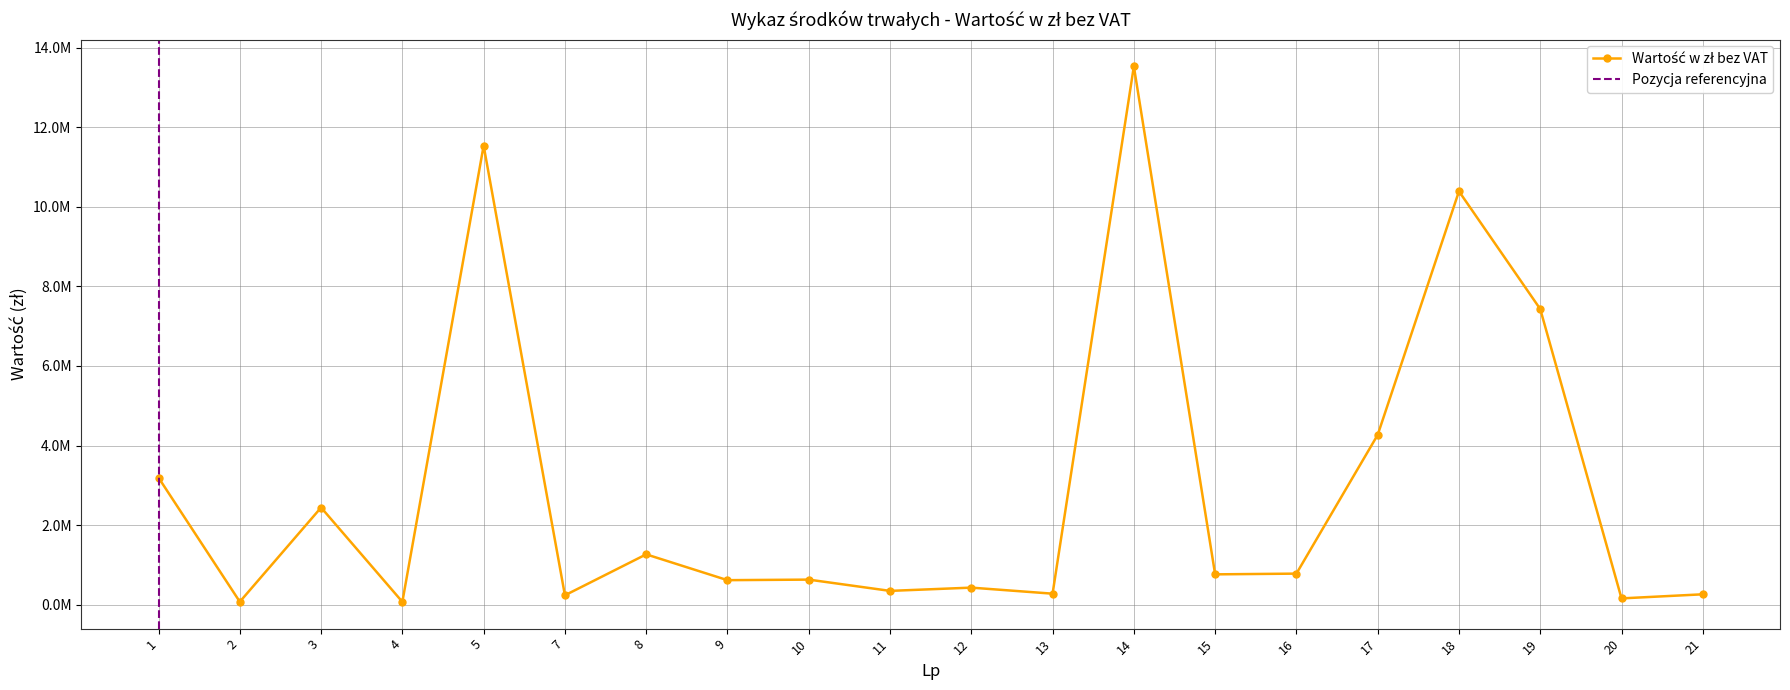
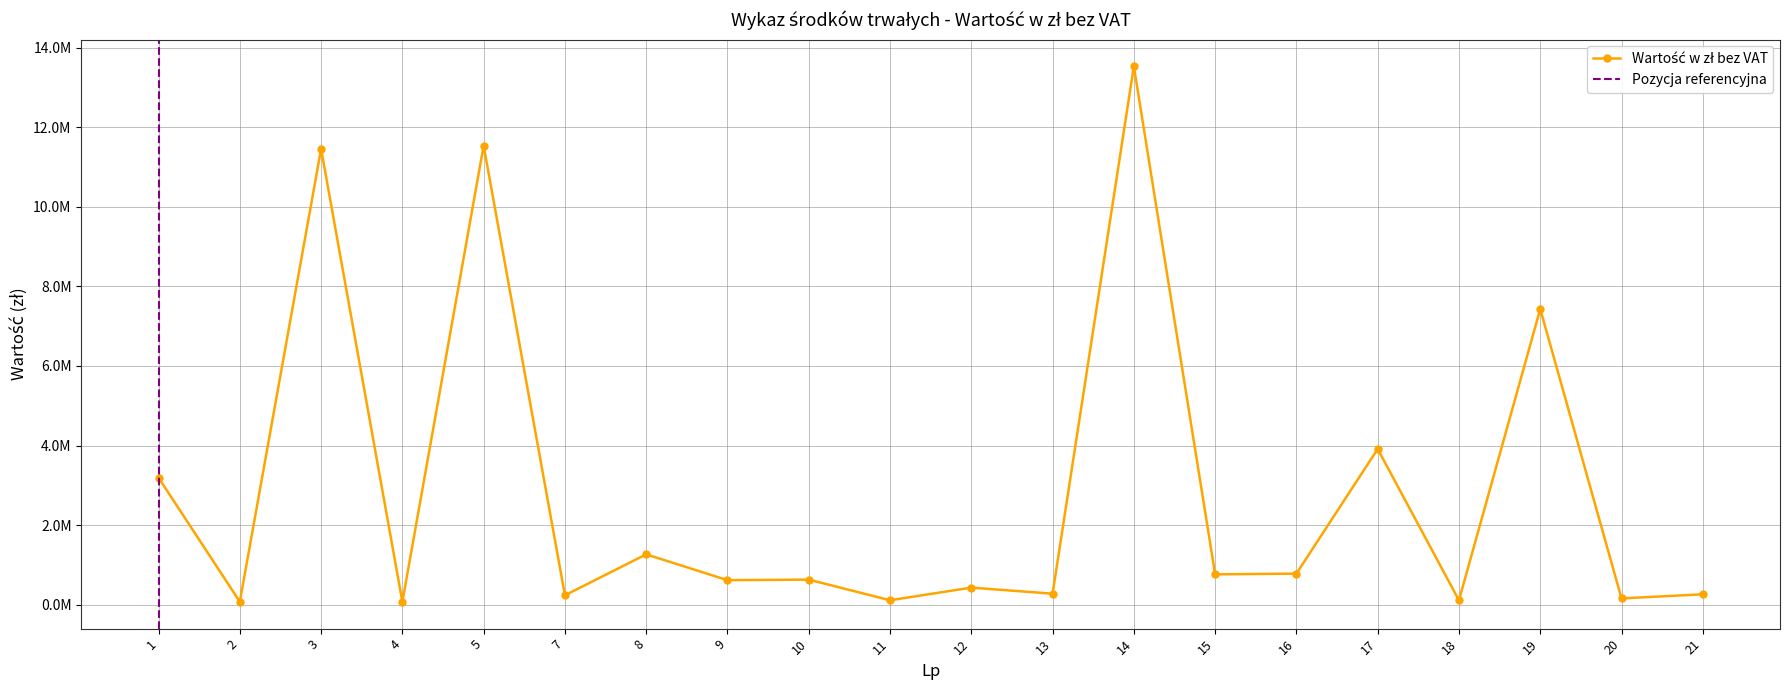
  {
    "1": 3200000,
    "2": 100000,
-   "3": 2400000,
+   "3": 11500000,
    "4": 100000,
    "5": 11500000,
    "7": 200000,
    "8": 1300000,
    "9": 600000,
    "10": 600000,
-   "11": 300000,
+   "11": 100000,
    "12": 400000,
    "13": 300000,
    "14": 13500000,
    "15": 800000,
    "16": 800000,
-   "17": 4300000,
-   "18": 10400000,
+   "17": 3900000,
+   "18": 100000,
    "19": 7400000,
    "20": 200000,
    "21": 300000
  }
